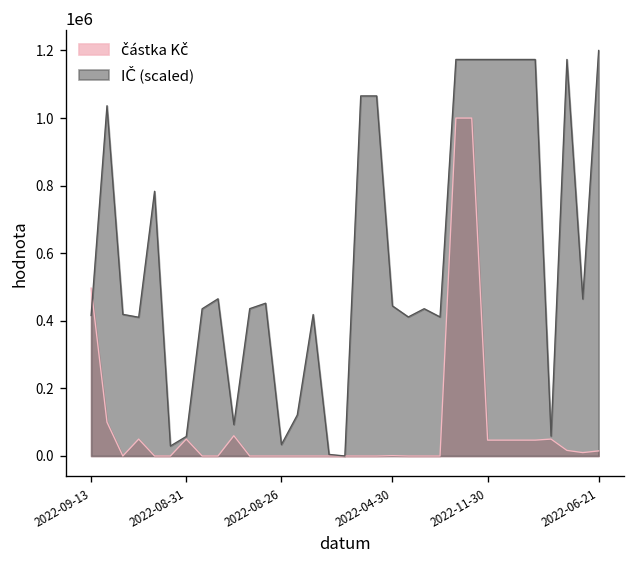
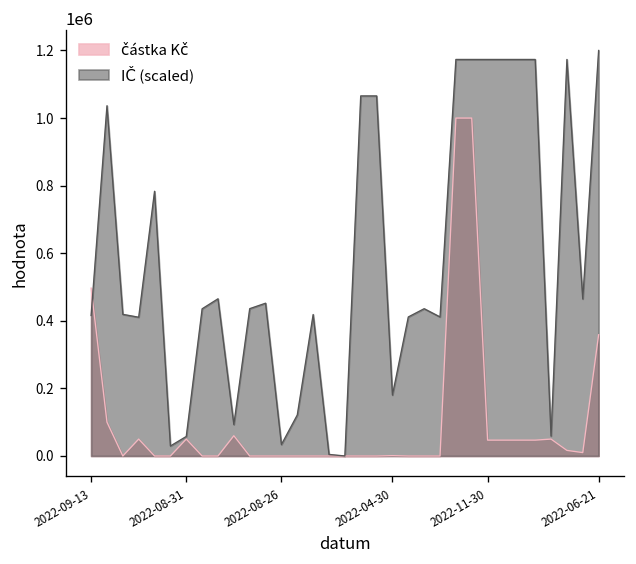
  {
    "částka Kč": {
      "2022-09-13": 500000,
      "2022-04-30": 0,
-     "2022-06-21": 20000
+     "2022-06-21": 360000
    },
    "IČ (scaled)": {
      "2022-09-13": 420000,
-     "2022-04-30": 440000,
+     "2022-04-30": 180000,
      "2022-06-21": 1200000
    }
  }
